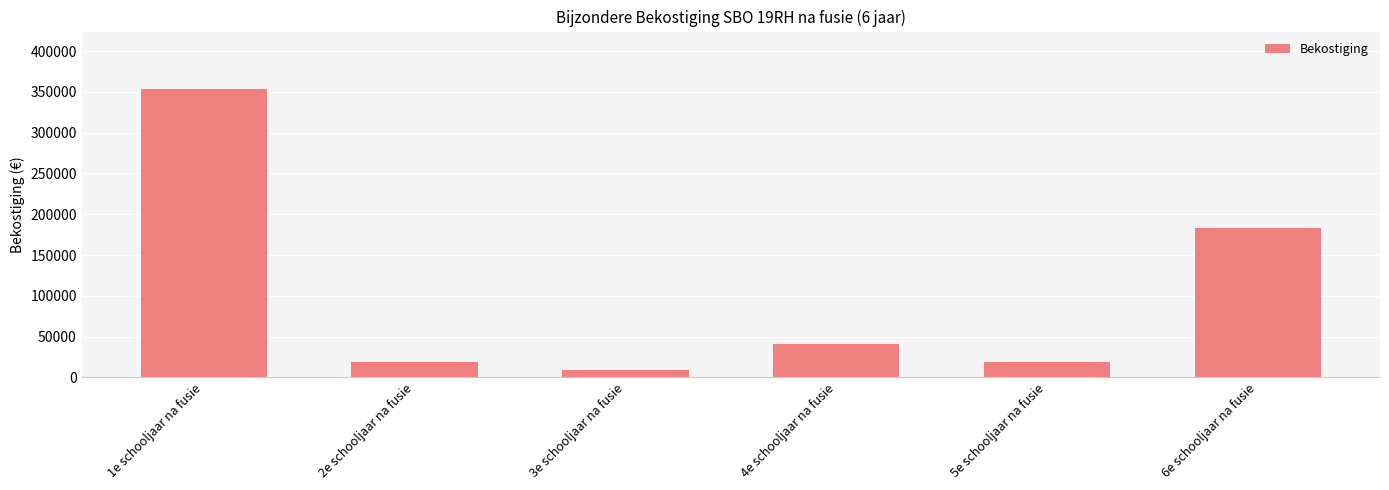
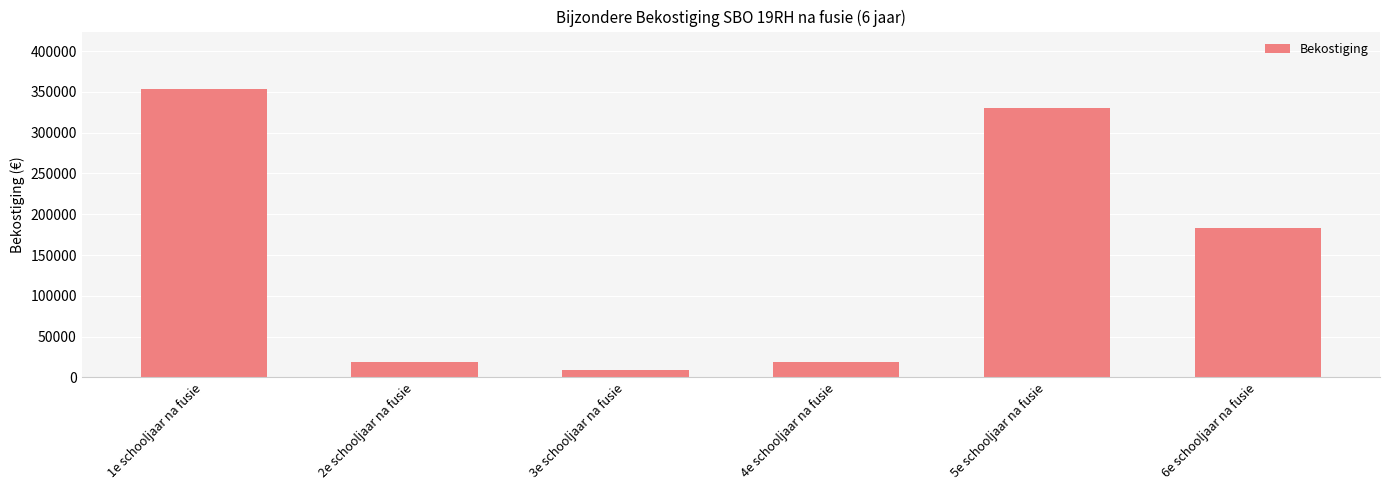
  {
    "1e schooljaar na fusie": 350000,
    "2e schooljaar na fusie": 20000,
    "3e schooljaar na fusie": 10000,
-   "4e schooljaar na fusie": 40000,
-   "5e schooljaar na fusie": 20000,
+   "4e schooljaar na fusie": 20000,
+   "5e schooljaar na fusie": 330000,
    "6e schooljaar na fusie": 180000
  }
